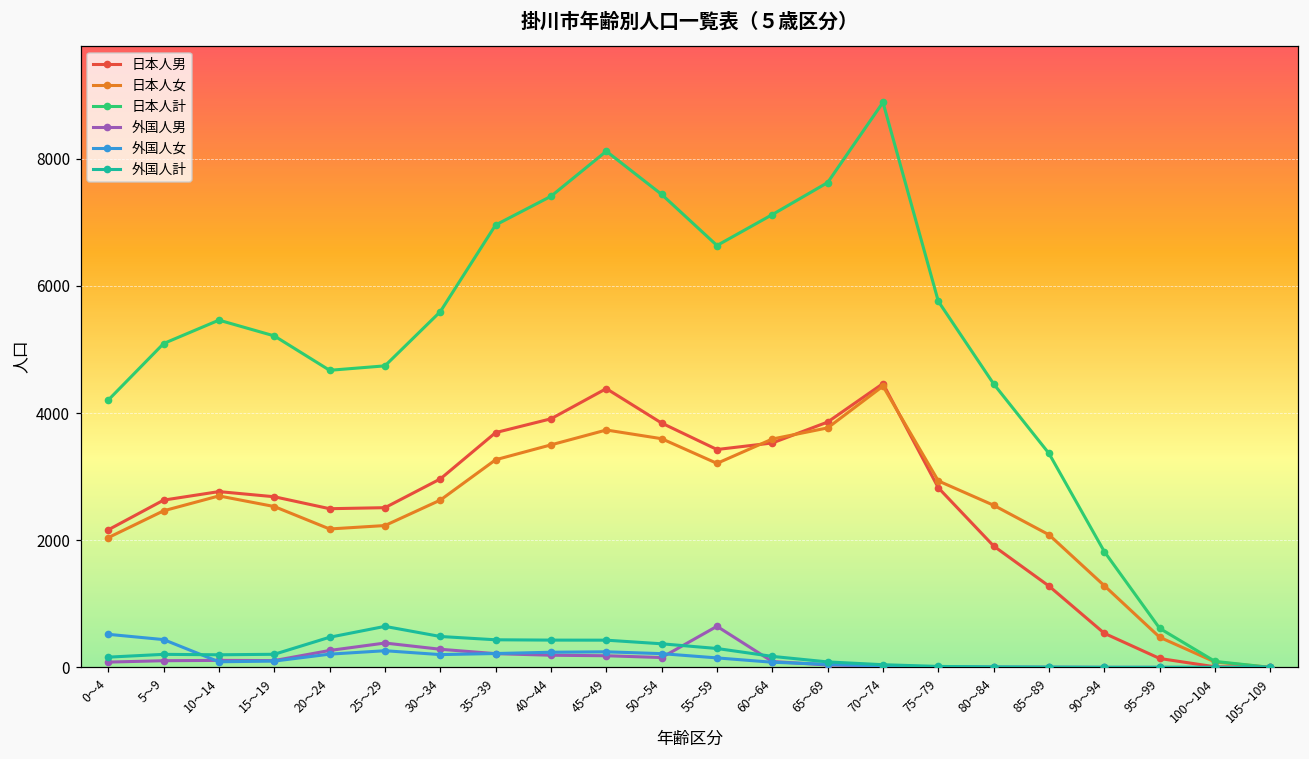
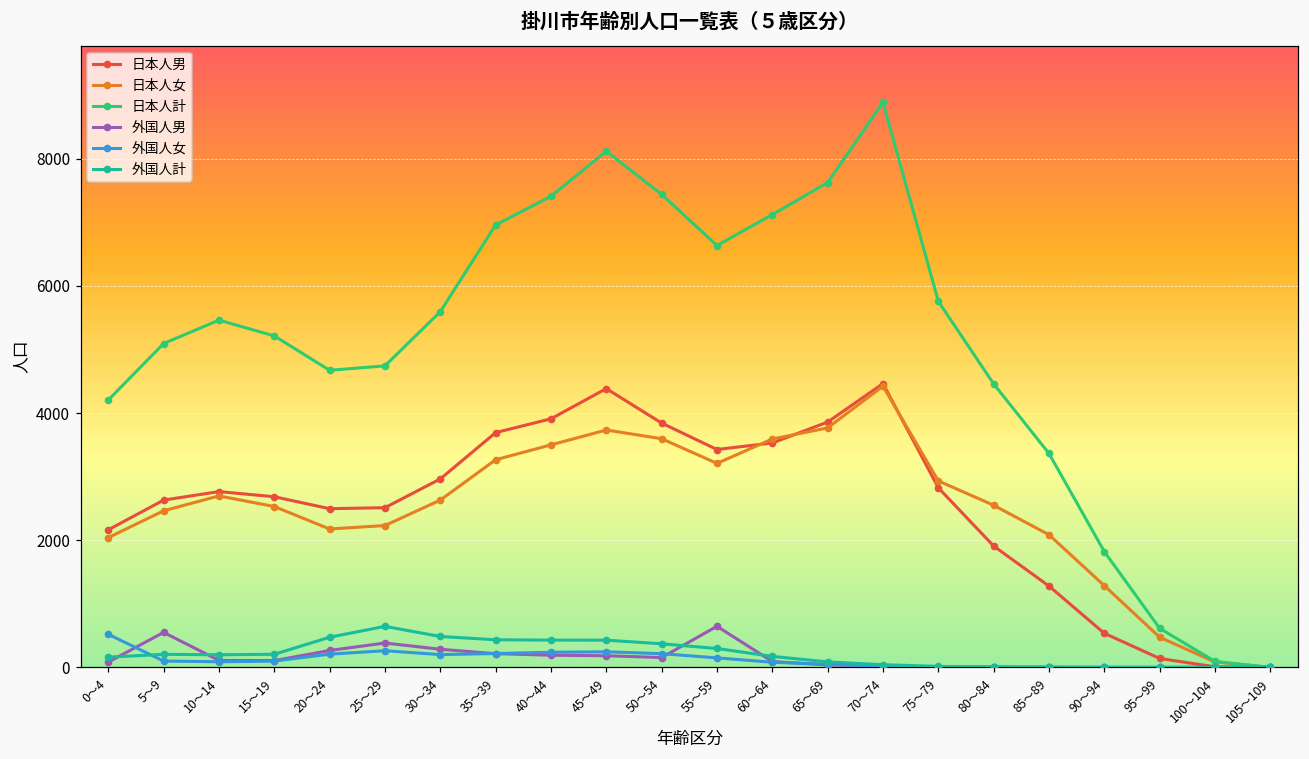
  {
    "外国人男": {
      "0～4": 100,
-     "5～9": 100,
+     "5～9": 600,
      "20～24": 300,
      "25～29": 400,
      "30～34": 300,
      "40～44": 200,
      "45～49": 200,
      "50～54": 200,
      "55～59": 600
    },
    "外国人女": {
      "0～4": 500,
-     "5～9": 400,
+     "5～9": 100,
      "20～24": 200,
      "25～29": 300,
      "30～34": 200,
      "40～44": 200,
      "45～49": 200,
      "50～54": 200,
      "55～59": 100
    }
  }
